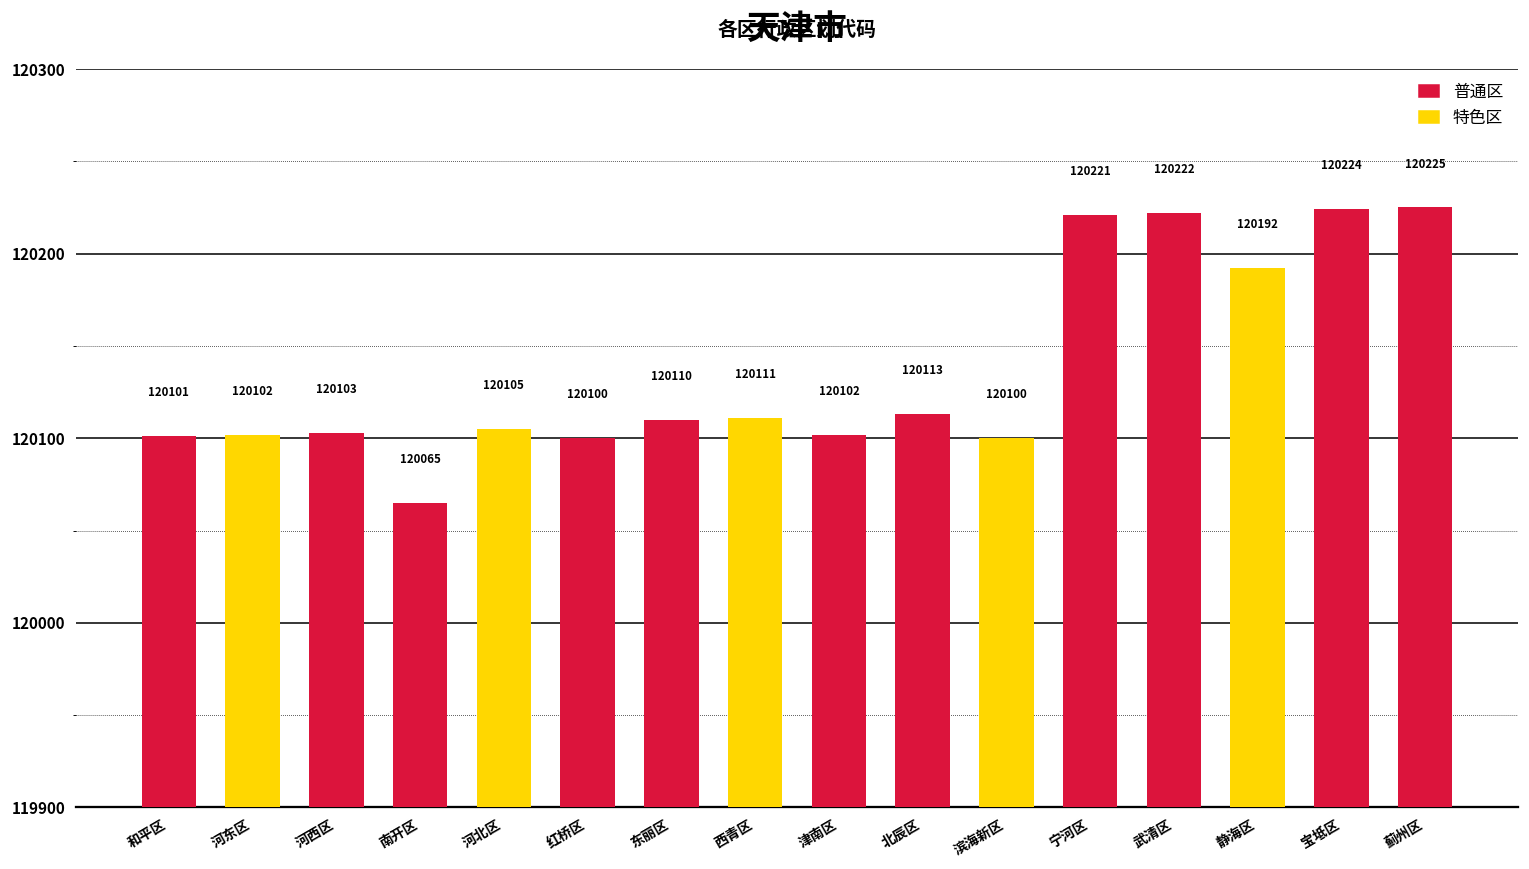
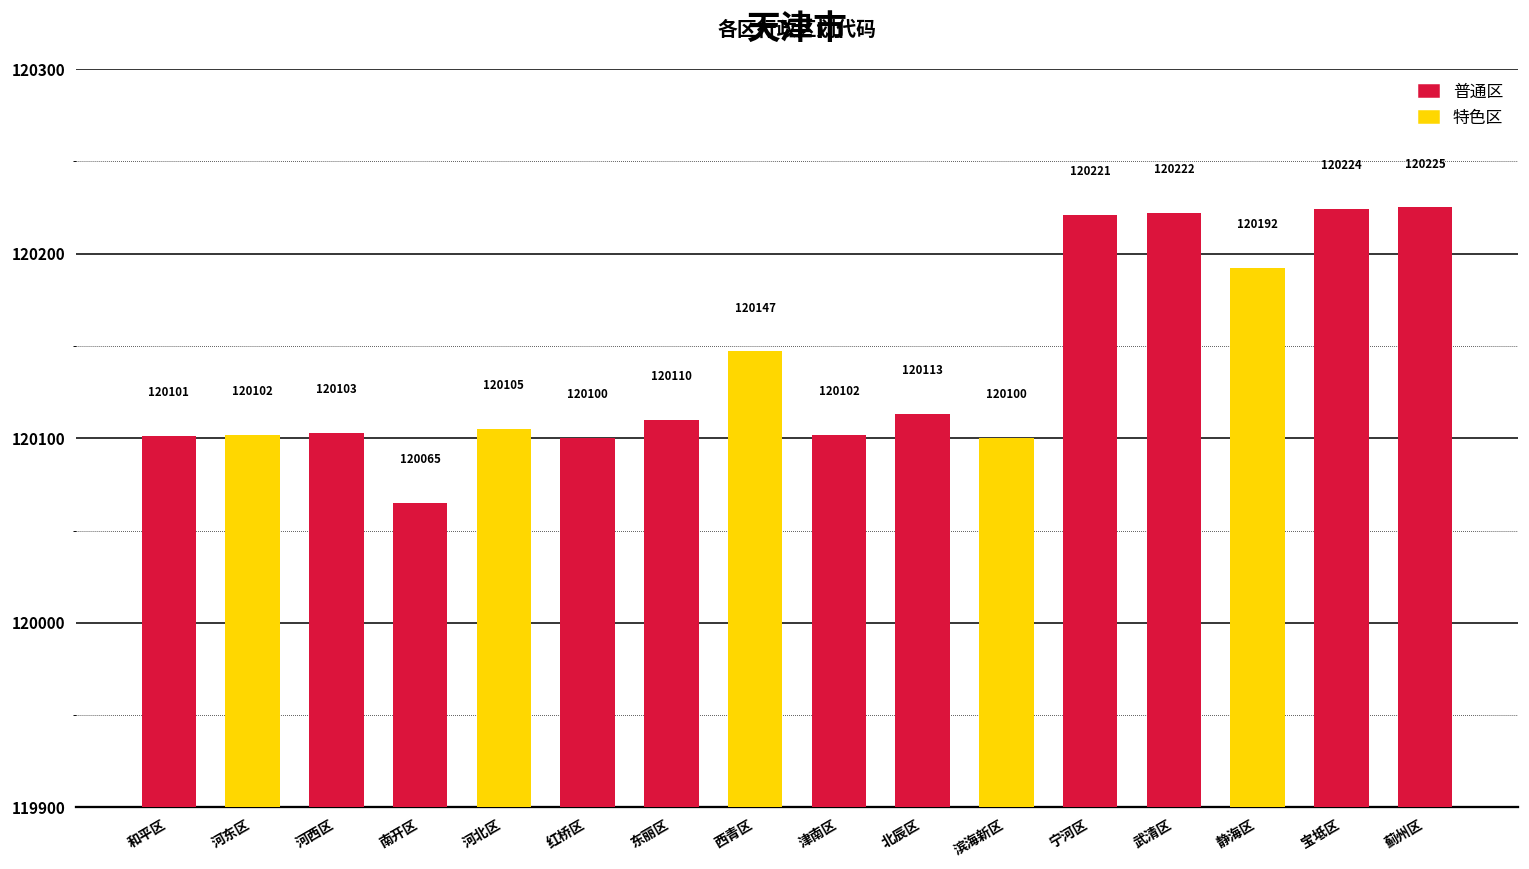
  {
-   "西青区": 120111
+   "西青区": 120147
  }
